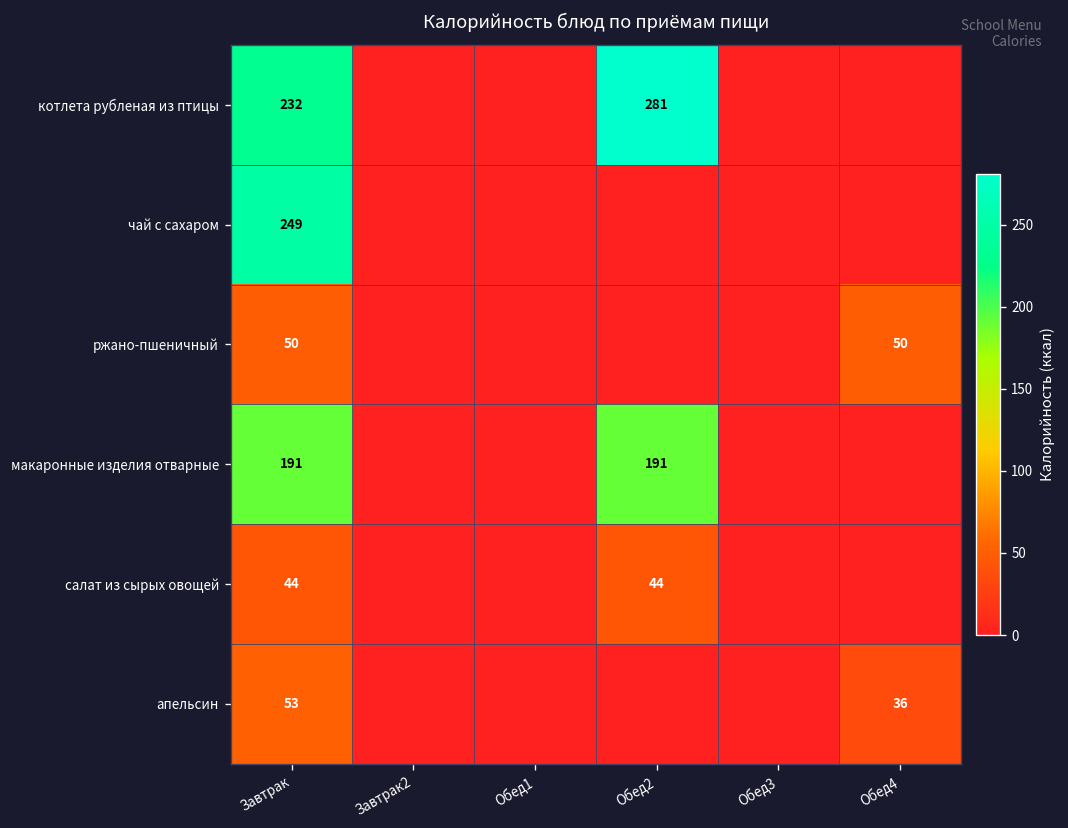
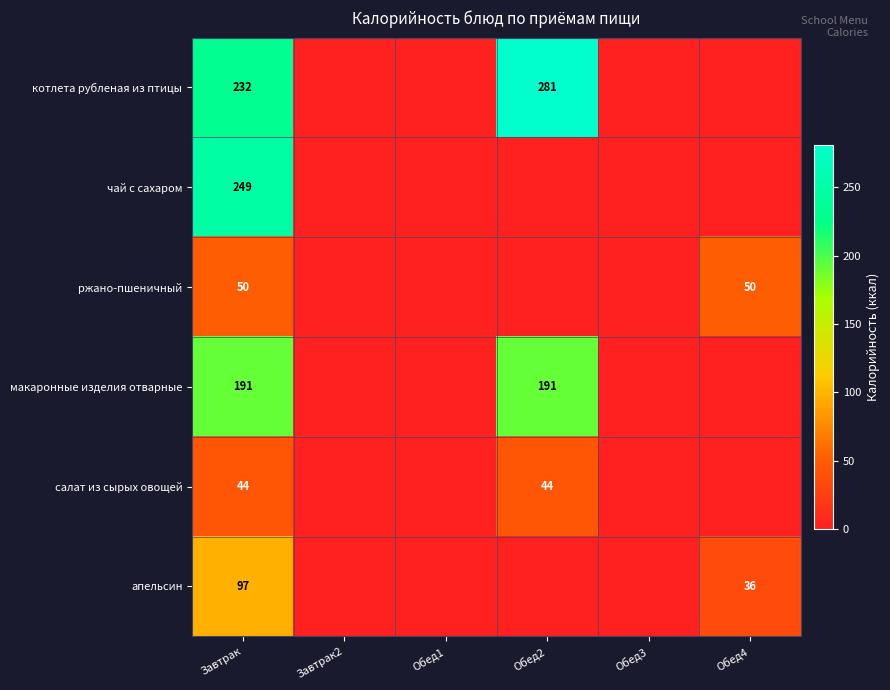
  {
    "котлета рубленая из птицы": {
      "Завтрак": 232,
      "Обед2": 281
    },
    "чай с сахаром": {
      "Завтрак": 249
    },
    "ржано-пшеничный": {
      "Завтрак": 50,
      "Обед4": 50
    },
    "макаронные изделия отварные": {
      "Завтрак": 191,
      "Обед2": 191
    },
    "салат из сырых овощей": {
      "Завтрак": 44,
      "Обед2": 44
    },
    "апельсин": {
-     "Завтрак": 53,
+     "Завтрак": 97,
      "Обед4": 36
    }
  }
